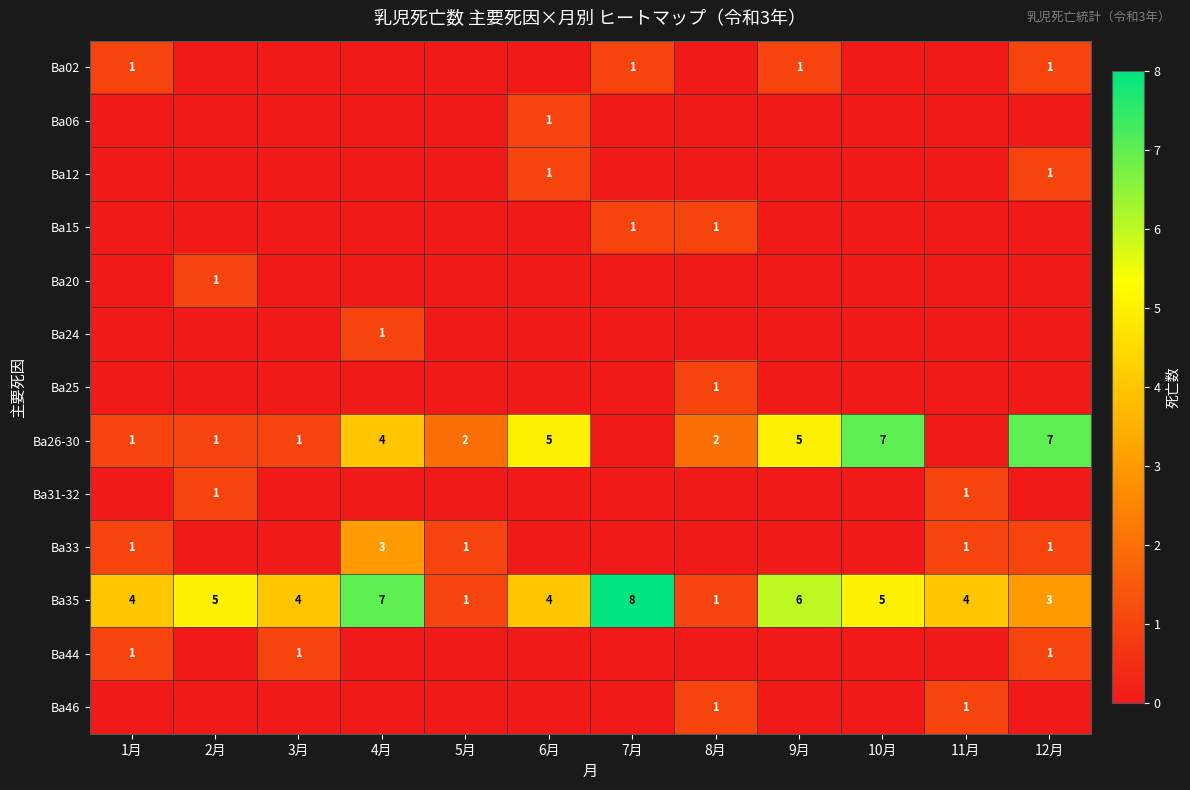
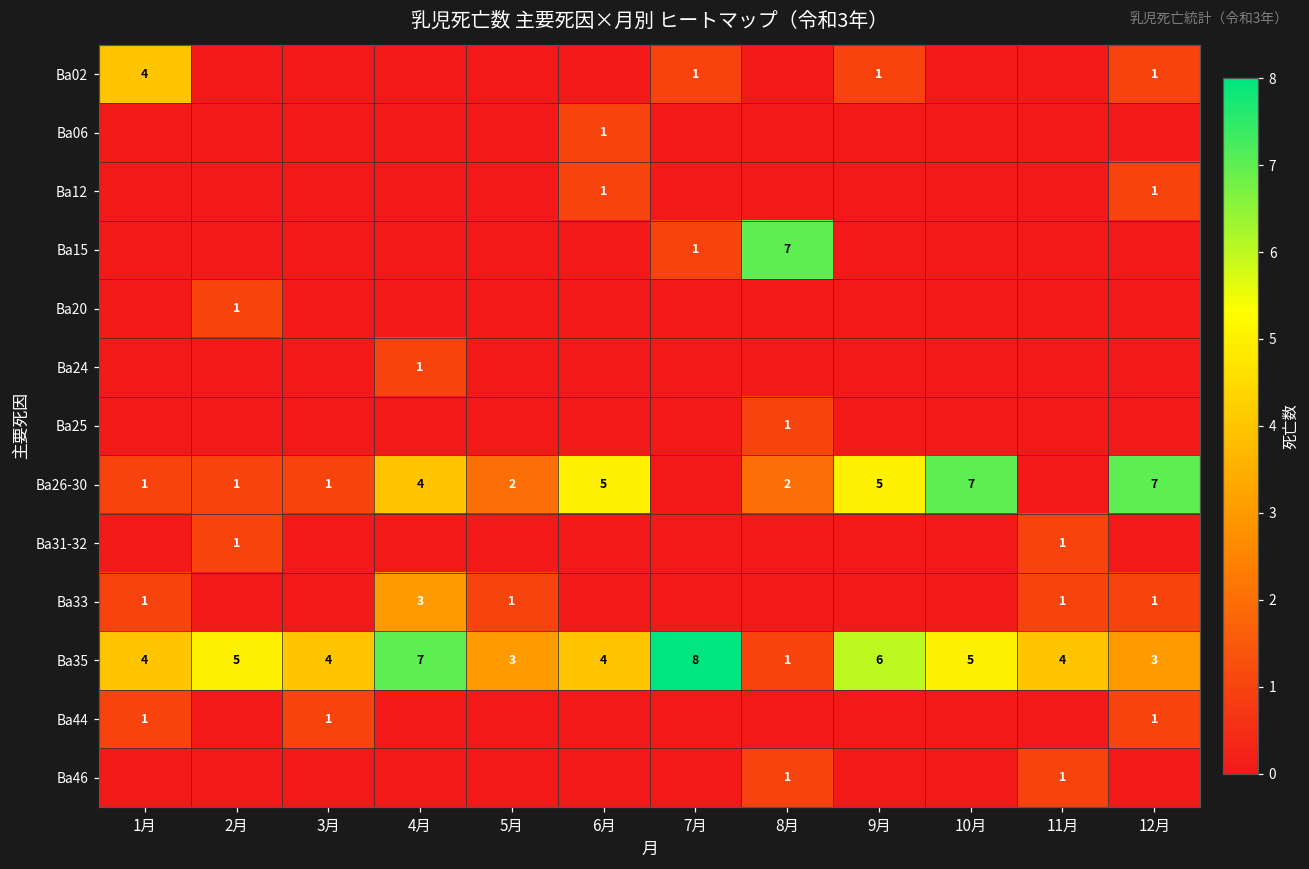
  {
    "Ba02": {
-     "1月": 1,
+     "1月": 4,
      "7月": 1,
      "9月": 1,
      "12月": 1
    },
    "Ba06": {
      "6月": 1
    },
    "Ba12": {
      "6月": 1,
      "12月": 1
    },
    "Ba15": {
      "7月": 1,
-     "8月": 1
+     "8月": 7
    },
    "Ba20": {
      "2月": 1
    },
    "Ba24": {
      "4月": 1
    },
    "Ba25": {
      "8月": 1
    },
    "Ba26-30": {
      "1月": 1,
      "2月": 1,
      "3月": 1,
      "4月": 4,
      "5月": 2,
      "6月": 5,
      "8月": 2,
      "9月": 5,
      "10月": 7,
      "12月": 7
    },
    "Ba31-32": {
      "2月": 1,
      "11月": 1
    },
    "Ba33": {
      "1月": 1,
      "4月": 3,
      "5月": 1,
      "11月": 1,
      "12月": 1
    },
    "Ba35": {
      "1月": 4,
      "2月": 5,
      "3月": 4,
      "4月": 7,
-     "5月": 1,
+     "5月": 3,
      "6月": 4,
      "7月": 8,
      "8月": 1,
      "9月": 6,
      "10月": 5,
      "11月": 4,
      "12月": 3
    },
    "Ba44": {
      "1月": 1,
      "3月": 1,
      "12月": 1
    },
    "Ba46": {
      "8月": 1,
      "11月": 1
    }
  }
